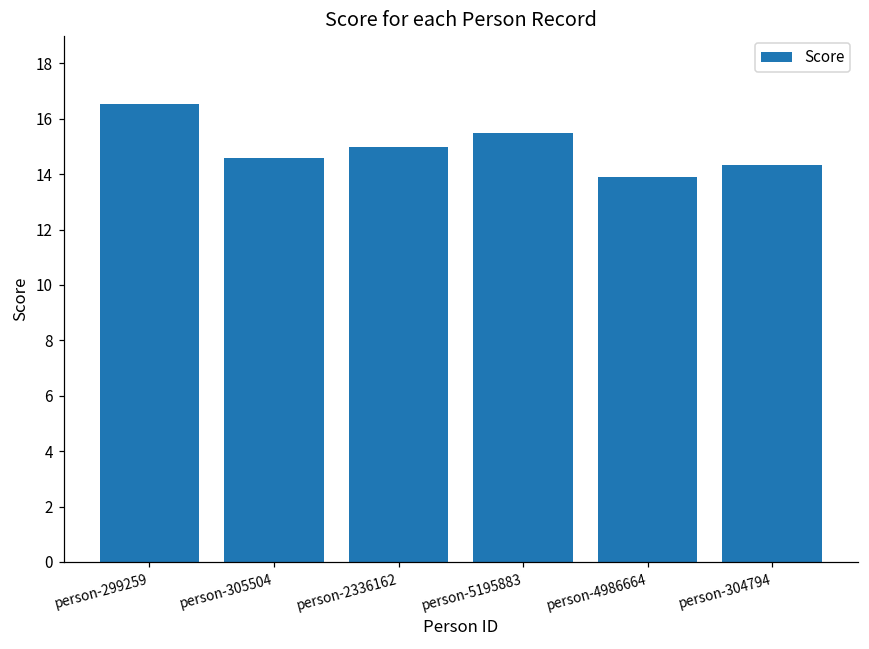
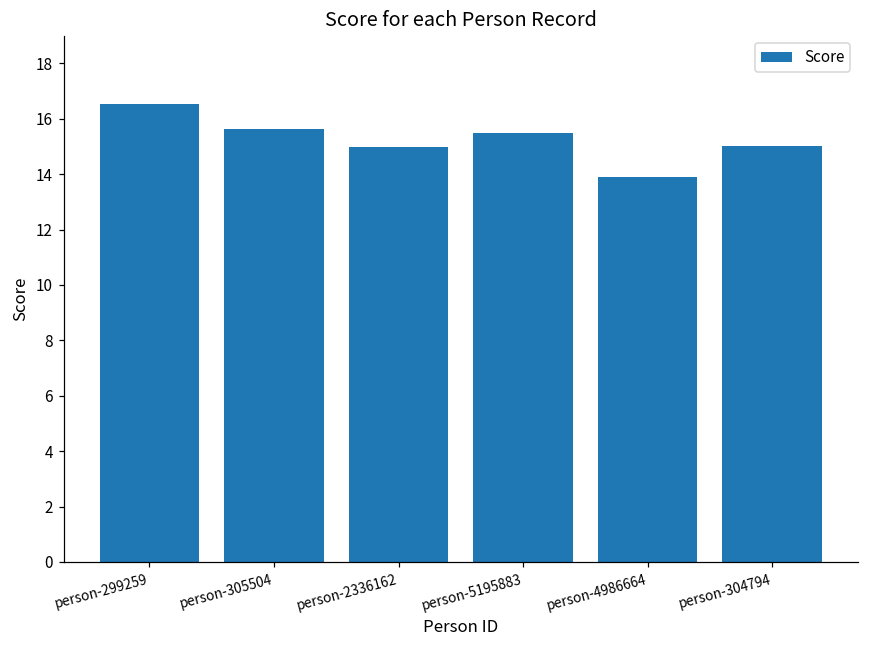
  {
    "person-299259": 16.5,
-   "person-305504": 14.6,
+   "person-305504": 15.6,
    "person-2336162": 15.0,
    "person-5195883": 15.5,
    "person-4986664": 13.9,
-   "person-304794": 14.3
+   "person-304794": 15.0
  }
